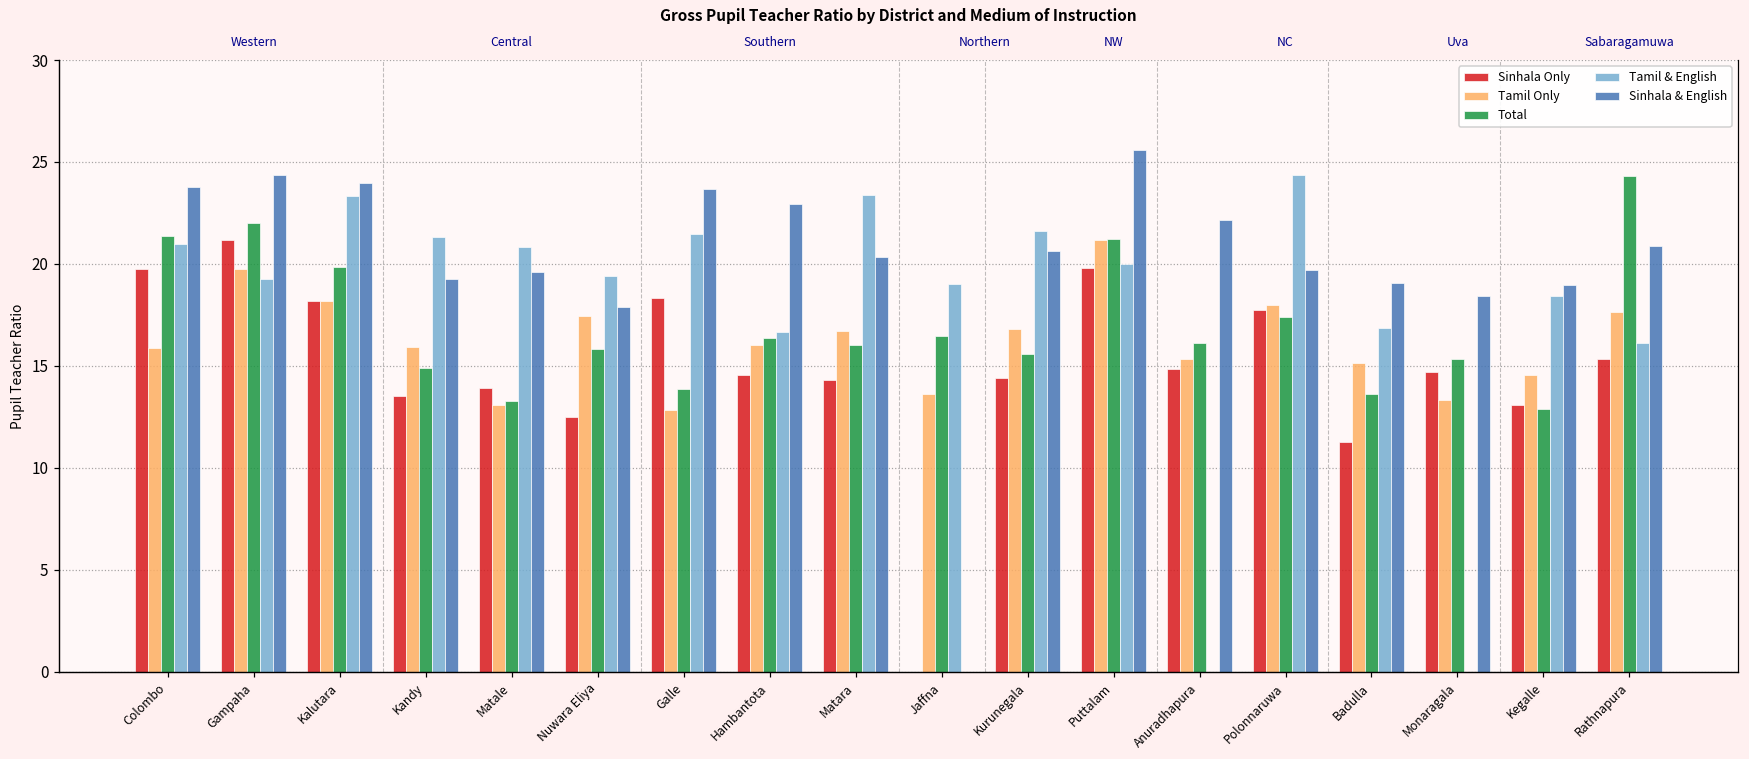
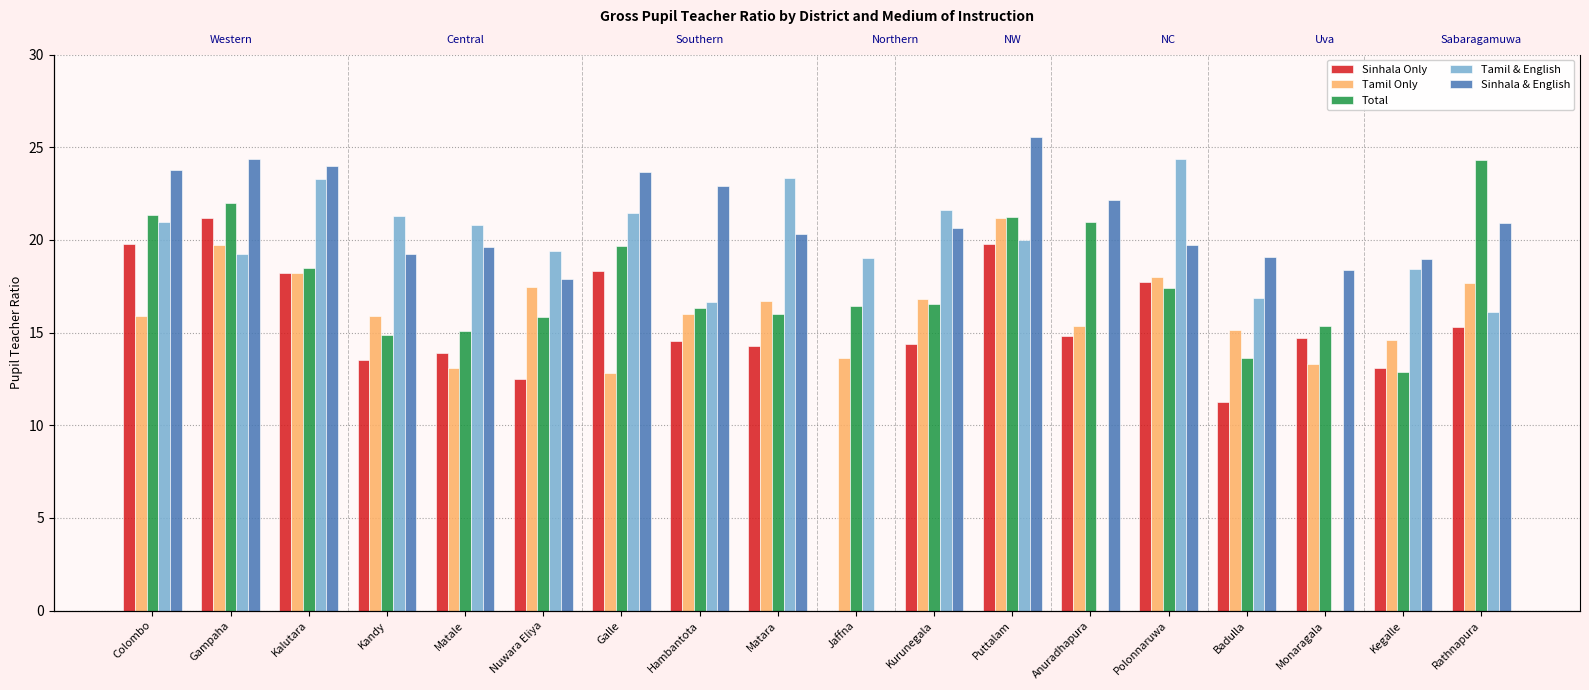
  {
    "Total": {
      "Colombo": 21.4,
      "Gampaha": 22.0,
-     "Kalutara": 19.8,
+     "Kalutara": 18.5,
      "Kandy": 14.9,
-     "Matale": 13.3,
+     "Matale": 15.1,
      "Nuwara Eliya": 15.8,
-     "Galle": 13.8,
+     "Galle": 19.6,
      "Hambantota": 16.3,
      "Matara": 16.0,
      "Jaffna": 16.5,
-     "Kurunegala": 15.6,
+     "Kurunegala": 16.5,
      "Puttalam": 21.2,
-     "Anuradhapura": 16.1,
+     "Anuradhapura": 21.0,
      "Polonnaruwa": 17.4,
      "Badulla": 13.6,
      "Monaragala": 15.4,
      "Kegalle": 12.9,
      "Rathnapura": 24.3
    }
  }
